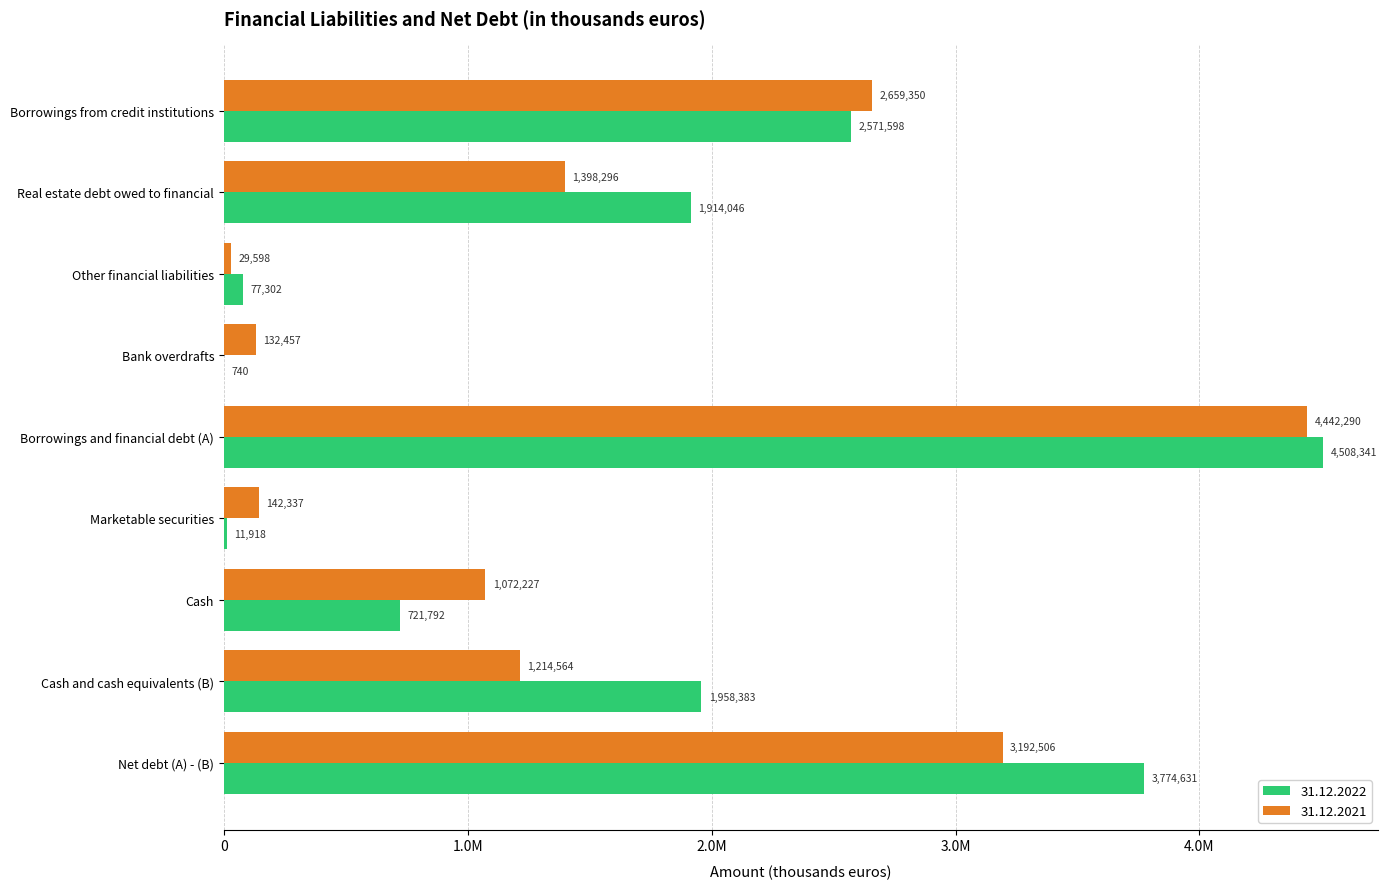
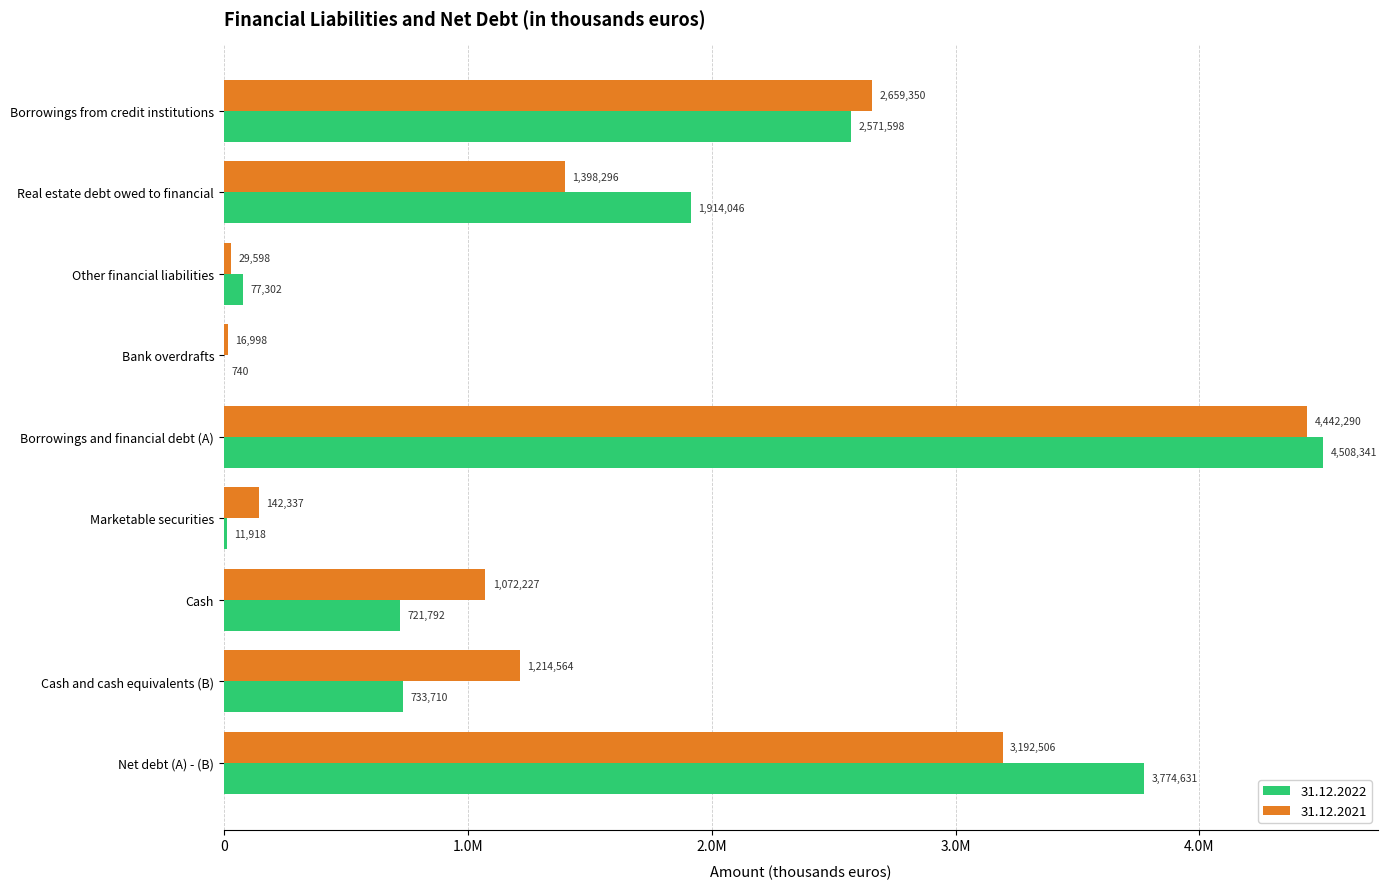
  {
    "31.12.2022": {
      "Borrowings from credit institutions": "2,571,598",
      "Real estate debt owed to financial": "1,914,046",
      "Other financial liabilities": "77,302",
      "Bank overdrafts": "740",
      "Borrowings and financial debt (A)": "4,508,341",
      "Marketable securities": "11,918",
      "Cash": "721,792",
-     "Cash and cash equivalents (B)": "1,958,383",
+     "Cash and cash equivalents (B)": "733,710",
      "Net debt (A) - (B)": "3,774,631"
    },
    "31.12.2021": {
      "Borrowings from credit institutions": "2,659,350",
      "Real estate debt owed to financial": "1,398,296",
      "Other financial liabilities": "29,598",
-     "Bank overdrafts": "132,457",
+     "Bank overdrafts": "16,998",
      "Borrowings and financial debt (A)": "4,442,290",
      "Marketable securities": "142,337",
      "Cash": "1,072,227",
      "Cash and cash equivalents (B)": "1,214,564",
      "Net debt (A) - (B)": "3,192,506"
    }
  }
